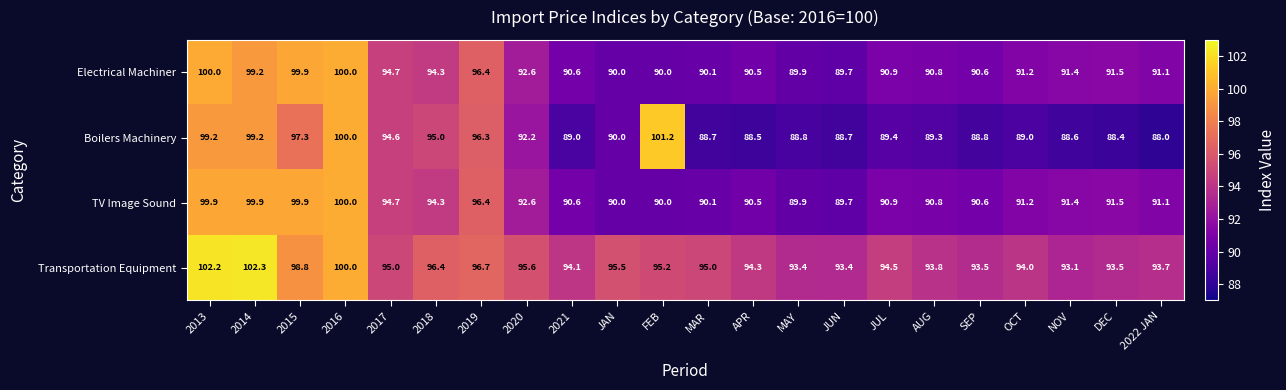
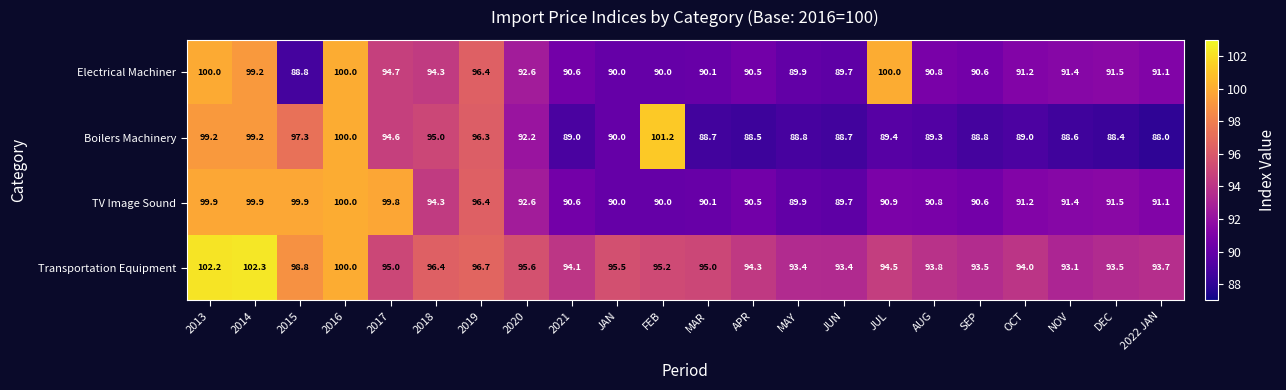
  {
    "Electrical Machiner": {
      "2013": 100.0,
      "2014": 99.2,
-     "2015": 99.9,
+     "2015": 88.8,
      "2016": 100.0,
      "2017": 94.7,
      "2018": 94.3,
      "2019": 96.4,
      "2020": 92.6,
      "2021": 90.6,
      "JAN": 90.0,
      "FEB": 90.0,
      "MAR": 90.1,
      "APR": 90.5,
      "MAY": 89.9,
      "JUN": 89.7,
-     "JUL": 90.9,
+     "JUL": 100.0,
      "AUG": 90.8,
      "SEP": 90.6,
      "OCT": 91.2,
      "NOV": 91.4,
      "DEC": 91.5,
      "2022 JAN": 91.1
    },
    "Boilers Machinery": {
      "2013": 99.2,
      "2014": 99.2,
      "2015": 97.3,
      "2016": 100.0,
      "2017": 94.6,
      "2018": 95.0,
      "2019": 96.3,
      "2020": 92.2,
      "2021": 89.0,
      "JAN": 90.0,
      "FEB": 101.2,
      "MAR": 88.7,
      "APR": 88.5,
      "MAY": 88.8,
      "JUN": 88.7,
      "JUL": 89.4,
      "AUG": 89.3,
      "SEP": 88.8,
      "OCT": 89.0,
      "NOV": 88.6,
      "DEC": 88.4,
      "2022 JAN": 88.0
    },
    "TV Image Sound": {
      "2013": 99.9,
      "2014": 99.9,
      "2015": 99.9,
      "2016": 100.0,
-     "2017": 94.7,
+     "2017": 99.8,
      "2018": 94.3,
      "2019": 96.4,
      "2020": 92.6,
      "2021": 90.6,
      "JAN": 90.0,
      "FEB": 90.0,
      "MAR": 90.1,
      "APR": 90.5,
      "MAY": 89.9,
      "JUN": 89.7,
      "JUL": 90.9,
      "AUG": 90.8,
      "SEP": 90.6,
      "OCT": 91.2,
      "NOV": 91.4,
      "DEC": 91.5,
      "2022 JAN": 91.1
    },
    "Transportation Equipment": {
      "2013": 102.2,
      "2014": 102.3,
      "2015": 98.8,
      "2016": 100.0,
      "2017": 95.0,
      "2018": 96.4,
      "2019": 96.7,
      "2020": 95.6,
      "2021": 94.1,
      "JAN": 95.5,
      "FEB": 95.2,
      "MAR": 95.0,
      "APR": 94.3,
      "MAY": 93.4,
      "JUN": 93.4,
      "JUL": 94.5,
      "AUG": 93.8,
      "SEP": 93.5,
      "OCT": 94.0,
      "NOV": 93.1,
      "DEC": 93.5,
      "2022 JAN": 93.7
    }
  }
